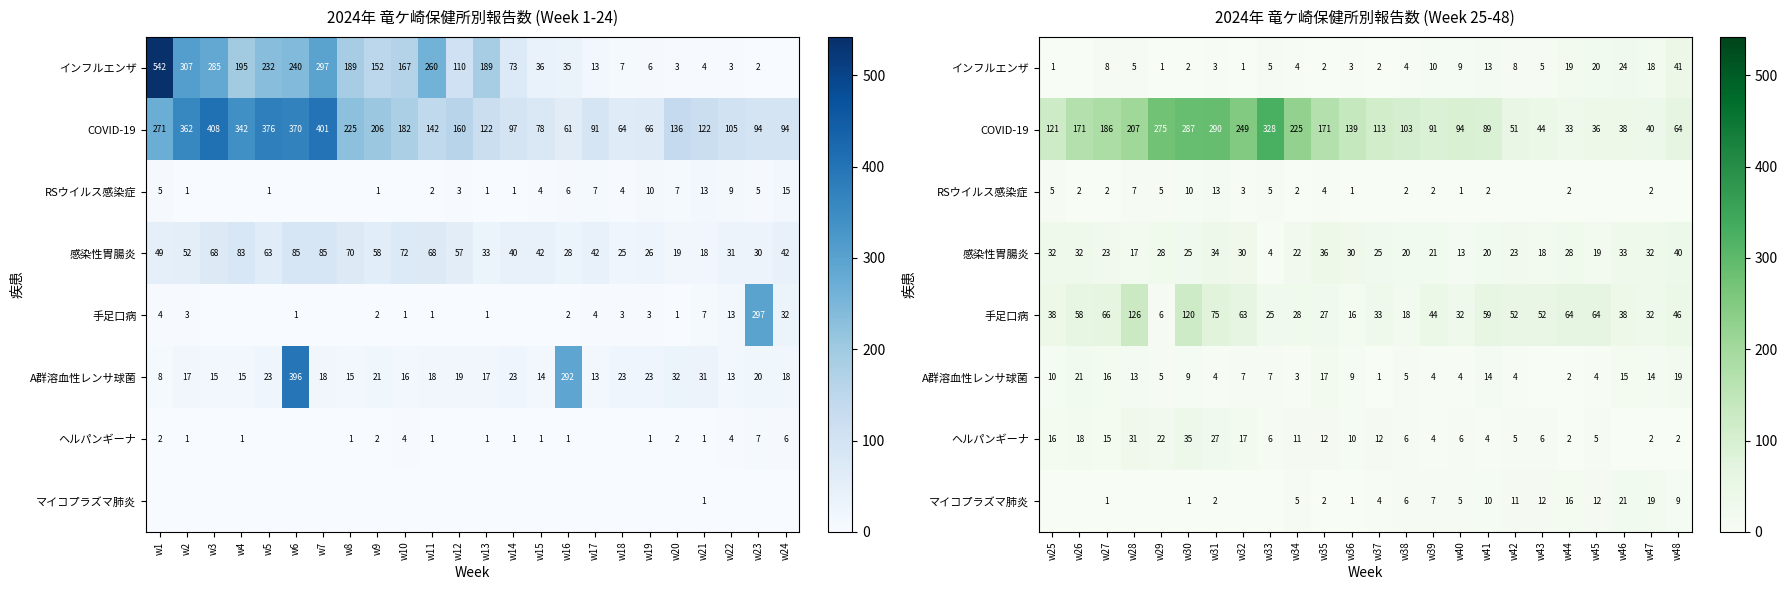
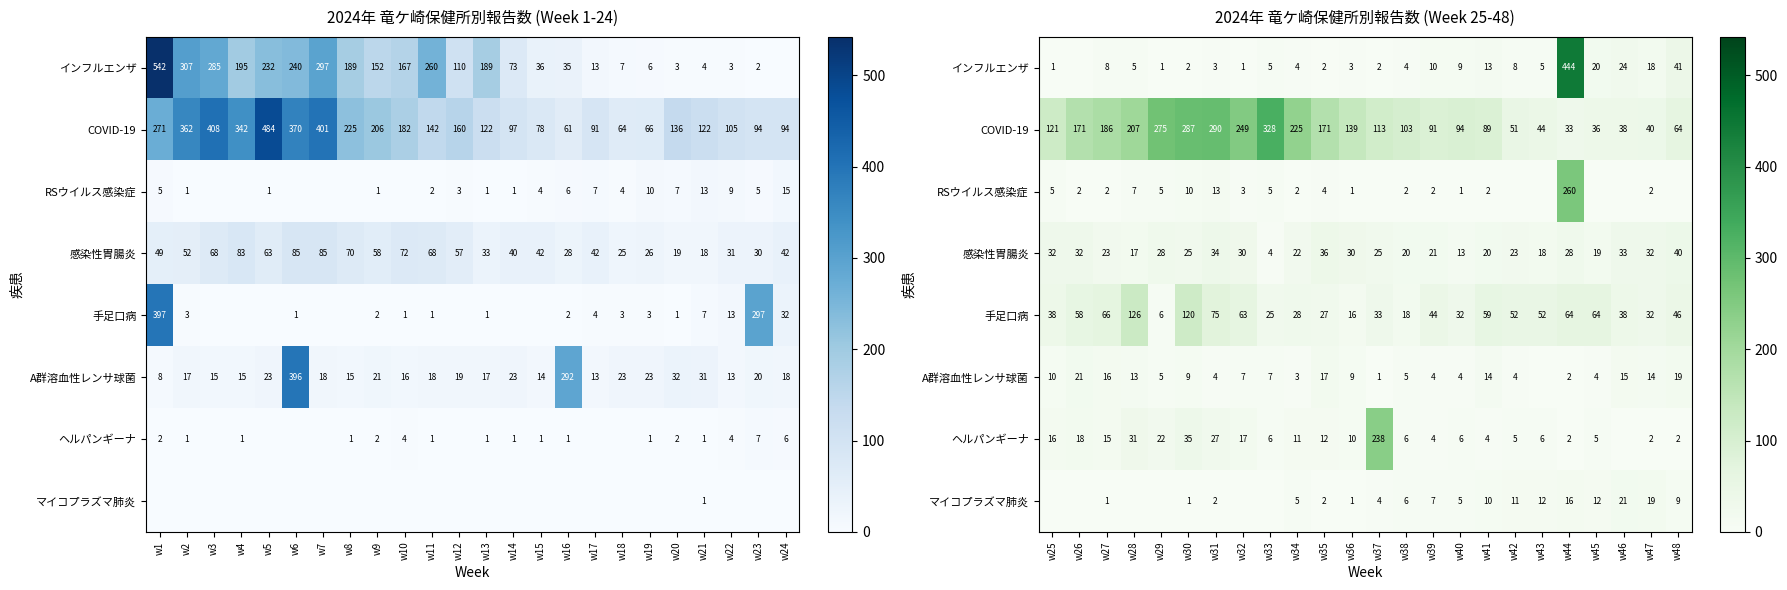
  {
    "2024年 竜ケ崎保健所別報告数 (Week 1-24)": {
      "COVID-19": {
        "w1": 271,
        "w2": 362,
        "w3": 408,
        "w4": 342,
-       "w5": 376,
+       "w5": 484,
        "w6": 370,
        "w7": 401,
        "w8": 225,
        "w9": 206,
        "w10": 182,
        "w11": 142,
        "w12": 160,
        "w13": 122,
        "w14": 97,
        "w15": 78,
        "w16": 61,
        "w17": 91,
        "w18": 64,
        "w19": 66,
        "w20": 136,
        "w21": 122,
        "w22": 105,
        "w23": 94,
        "w24": 94
      },
      "手足口病": {
-       "w1": 4,
+       "w1": 397,
        "w2": 3,
        "w6": 1,
        "w9": 2,
        "w10": 1,
        "w11": 1,
        "w13": 1,
        "w16": 2,
        "w17": 4,
        "w18": 3,
        "w19": 3,
        "w20": 1,
        "w21": 7,
        "w22": 13,
        "w23": 297,
        "w24": 32
      }
    },
    "2024年 竜ケ崎保健所別報告数 (Week 25-48)": {
      "インフルエンザ": {
        "w25": 1,
        "w27": 8,
        "w28": 5,
        "w29": 1,
        "w30": 2,
        "w31": 3,
        "w32": 1,
        "w33": 5,
        "w34": 4,
        "w35": 2,
        "w36": 3,
        "w37": 2,
        "w38": 4,
        "w39": 10,
        "w40": 9,
        "w41": 13,
        "w42": 8,
        "w43": 5,
-       "w44": 19,
+       "w44": 444,
        "w45": 20,
        "w46": 24,
        "w47": 18,
        "w48": 41
      },
      "RSウイルス感染症": {
        "w25": 5,
        "w26": 2,
        "w27": 2,
        "w28": 7,
        "w29": 5,
        "w30": 10,
        "w31": 13,
        "w32": 3,
        "w33": 5,
        "w34": 2,
        "w35": 4,
        "w36": 1,
        "w38": 2,
        "w39": 2,
        "w40": 1,
        "w41": 2,
-       "w44": 2,
+       "w44": 260,
        "w47": 2
      },
      "ヘルパンギーナ": {
        "w25": 16,
        "w26": 18,
        "w27": 15,
        "w28": 31,
        "w29": 22,
        "w30": 35,
        "w31": 27,
        "w32": 17,
        "w33": 6,
        "w34": 11,
        "w35": 12,
        "w36": 10,
-       "w37": 12,
+       "w37": 238,
        "w38": 6,
        "w39": 4,
        "w40": 6,
        "w41": 4,
        "w42": 5,
        "w43": 6,
        "w44": 2,
        "w45": 5,
        "w47": 2,
        "w48": 2
      }
    }
  }
